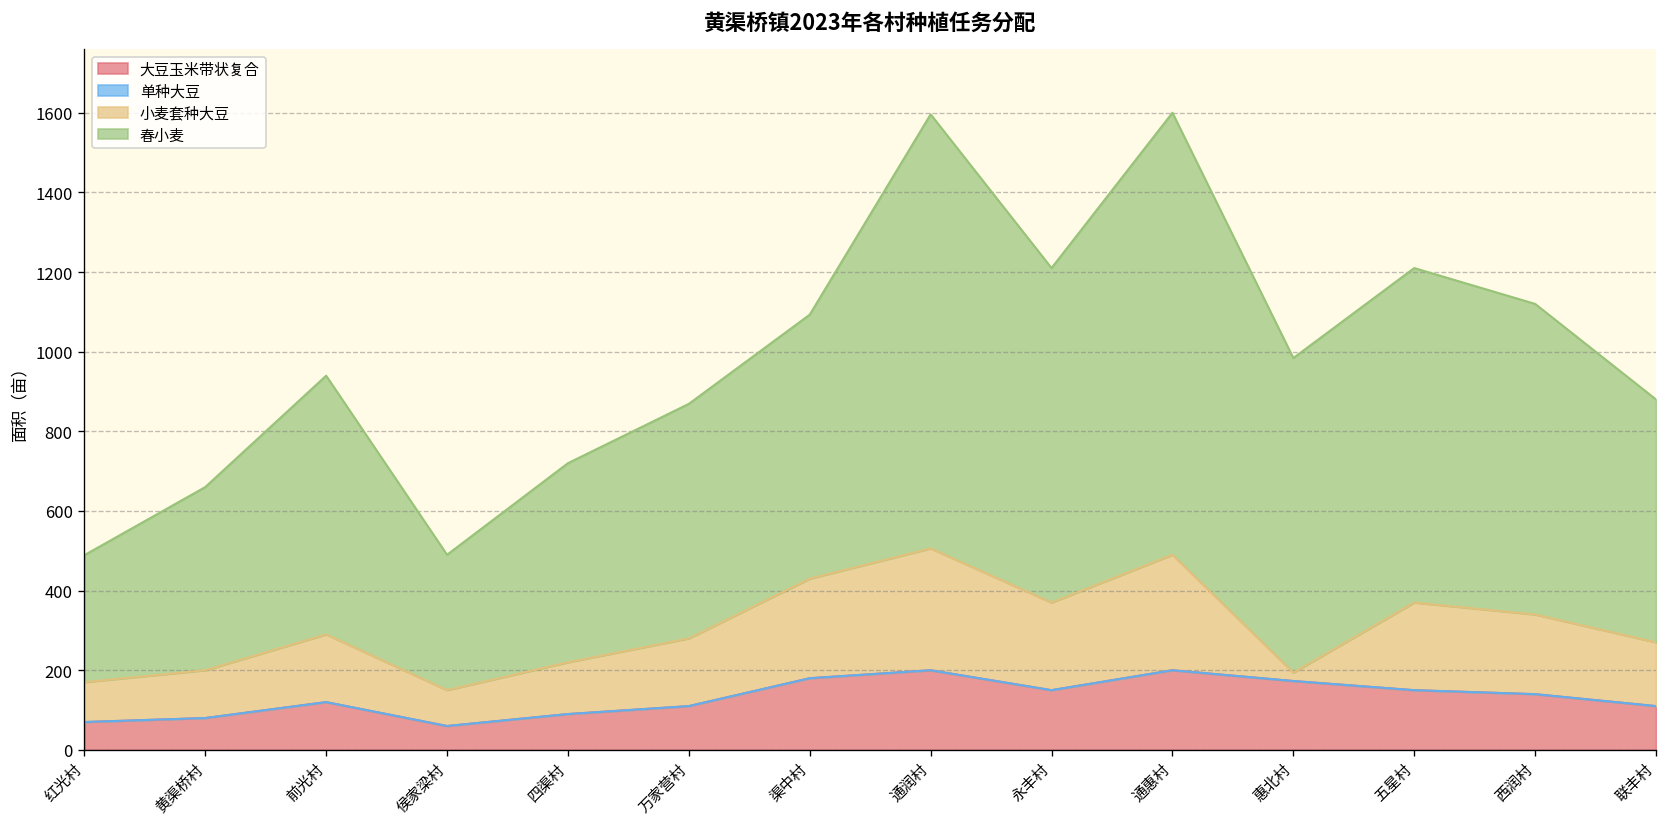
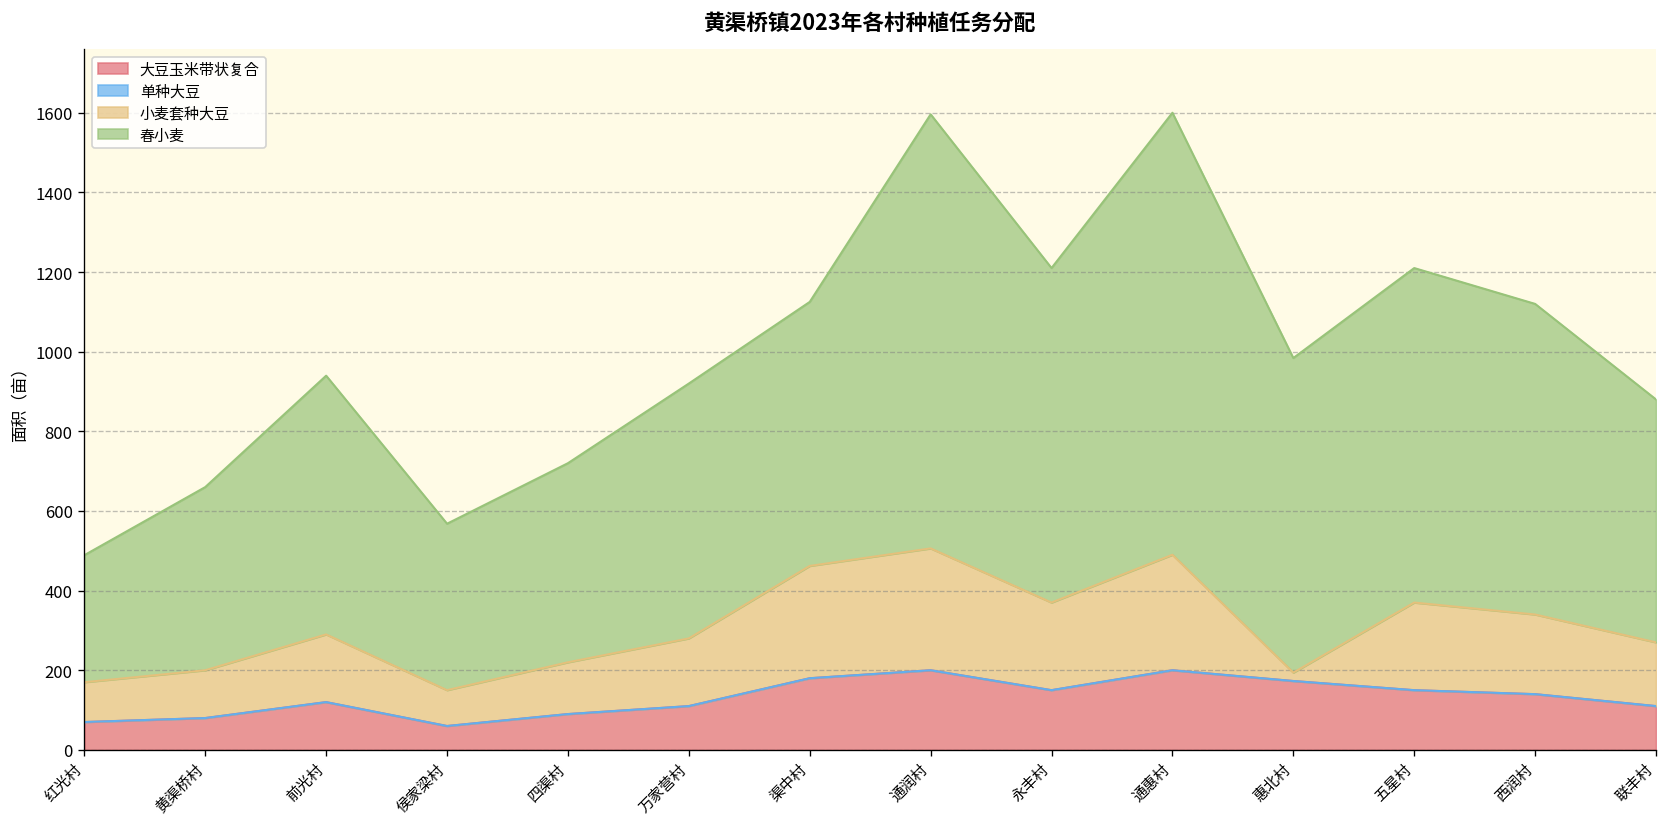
  {
    "单种大豆": {
      "红光村": 70,
      "黄渠桥村": 80,
      "前光村": 120,
      "侯家梁村": 60,
      "四渠村": 90,
      "万家营村": 110,
      "渠中村": 180,
      "通润村": 200,
      "永丰村": 150,
      "通惠村": 200,
      "惠北村": 170,
      "五星村": 150,
      "西润村": 140,
      "联丰村": 110
    },
    "小麦套种大豆": {
      "红光村": 100,
      "黄渠桥村": 120,
      "前光村": 170,
      "侯家梁村": 90,
      "四渠村": 130,
      "万家营村": 170,
-     "渠中村": 250,
+     "渠中村": 280,
      "通润村": 310,
      "永丰村": 220,
      "通惠村": 290,
      "惠北村": 20,
      "五星村": 220,
      "西润村": 200,
      "联丰村": 160
    },
    "春小麦": {
      "红光村": 320,
      "黄渠桥村": 460,
      "前光村": 650,
-     "侯家梁村": 340,
+     "侯家梁村": 420,
      "四渠村": 500,
-     "万家营村": 590,
+     "万家营村": 640,
      "渠中村": 660,
      "通润村": 1090,
      "永丰村": 840,
      "通惠村": 1110,
      "惠北村": 790,
      "五星村": 840,
      "西润村": 780,
      "联丰村": 610
    }
  }
